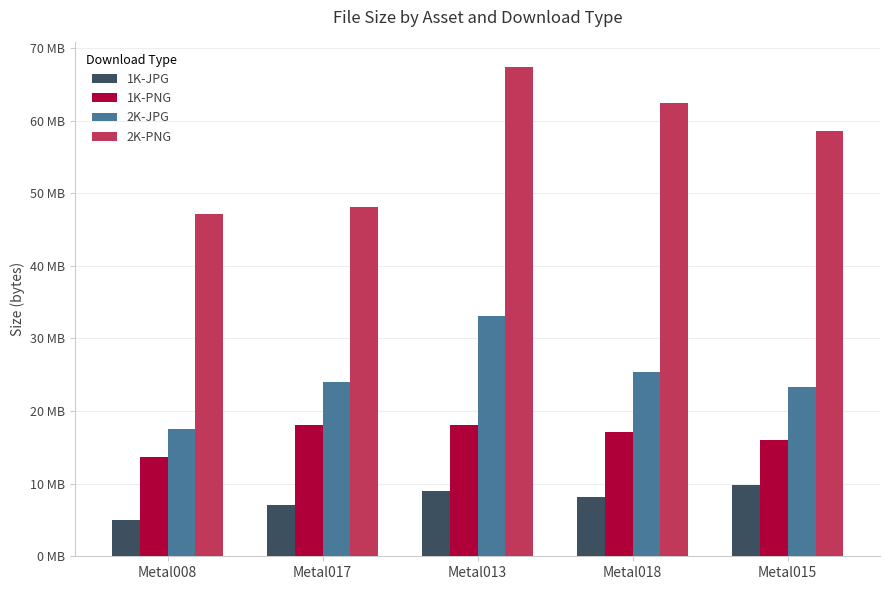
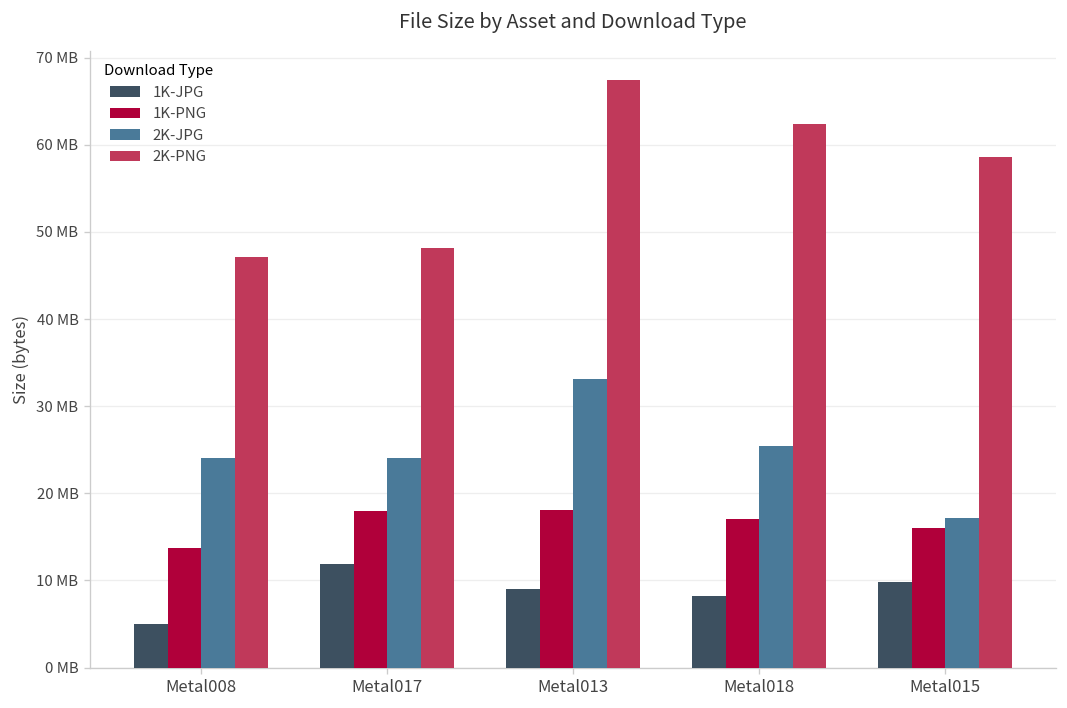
  {
    "1K-JPG": {
      "Metal008": "5 MB",
-     "Metal017": "7 MB",
+     "Metal017": "12 MB",
      "Metal013": "9 MB",
      "Metal018": "8 MB",
      "Metal015": "10 MB"
    },
    "1K-PNG": {
      "Metal008": "14 MB",
      "Metal017": "18 MB",
      "Metal013": "18 MB",
      "Metal018": "17 MB",
      "Metal015": "16 MB"
    },
    "2K-JPG": {
-     "Metal008": "18 MB",
+     "Metal008": "24 MB",
      "Metal017": "24 MB",
      "Metal013": "33 MB",
      "Metal018": "25 MB",
-     "Metal015": "23 MB"
+     "Metal015": "17 MB"
    },
    "2K-PNG": {
      "Metal008": "47 MB",
      "Metal017": "48 MB",
      "Metal013": "67 MB",
      "Metal018": "62 MB",
      "Metal015": "59 MB"
    }
  }
